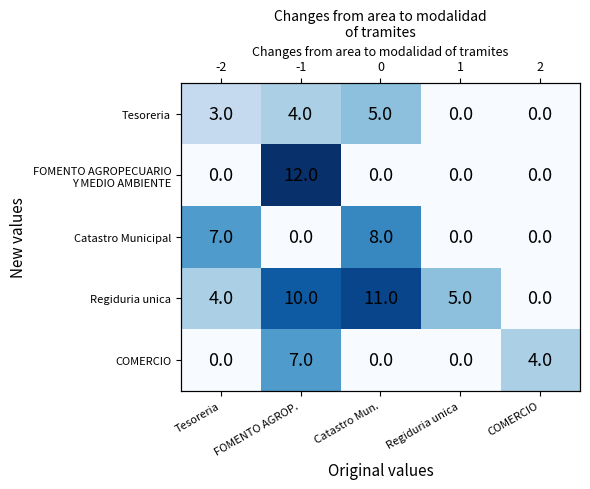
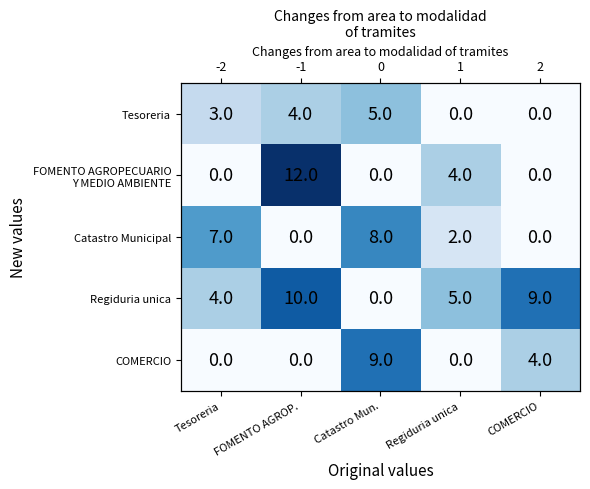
  {
    "Tesoreria": {
      "Tesoreria": 3.0,
      "FOMENTO AGROP.": 4.0,
      "Catastro Mun.": 5.0,
      "Regiduria unica": 0.0,
      "COMERCIO": 0.0
    },
    "FOMENTO AGROPECUARIO Y MEDIO AMBIENTE": {
      "Tesoreria": 0.0,
      "FOMENTO AGROP.": 12.0,
      "Catastro Mun.": 0.0,
-     "Regiduria unica": 0.0,
+     "Regiduria unica": 4.0,
      "COMERCIO": 0.0
    },
    "Catastro Municipal": {
      "Tesoreria": 7.0,
      "FOMENTO AGROP.": 0.0,
      "Catastro Mun.": 8.0,
-     "Regiduria unica": 0.0,
+     "Regiduria unica": 2.0,
      "COMERCIO": 0.0
    },
    "Regiduria unica": {
      "Tesoreria": 4.0,
      "FOMENTO AGROP.": 10.0,
-     "Catastro Mun.": 11.0,
+     "Catastro Mun.": 0.0,
      "Regiduria unica": 5.0,
-     "COMERCIO": 0.0
+     "COMERCIO": 9.0
    },
    "COMERCIO": {
      "Tesoreria": 0.0,
-     "FOMENTO AGROP.": 7.0,
-     "Catastro Mun.": 0.0,
+     "FOMENTO AGROP.": 0.0,
+     "Catastro Mun.": 9.0,
      "Regiduria unica": 0.0,
      "COMERCIO": 4.0
    }
  }
